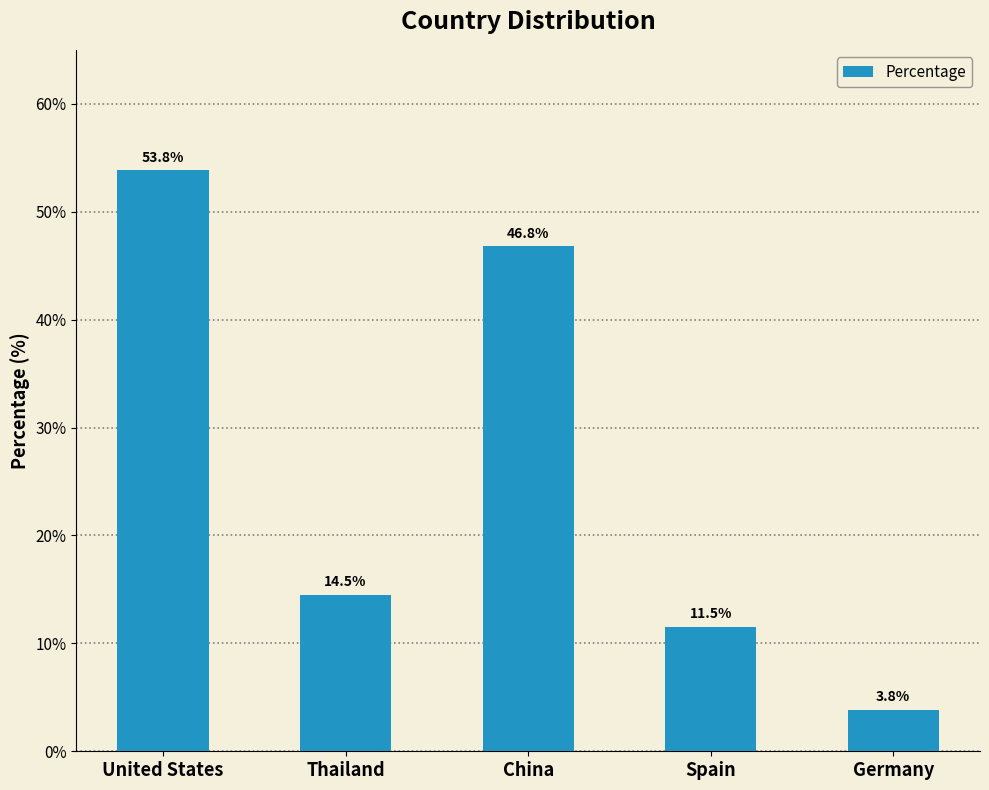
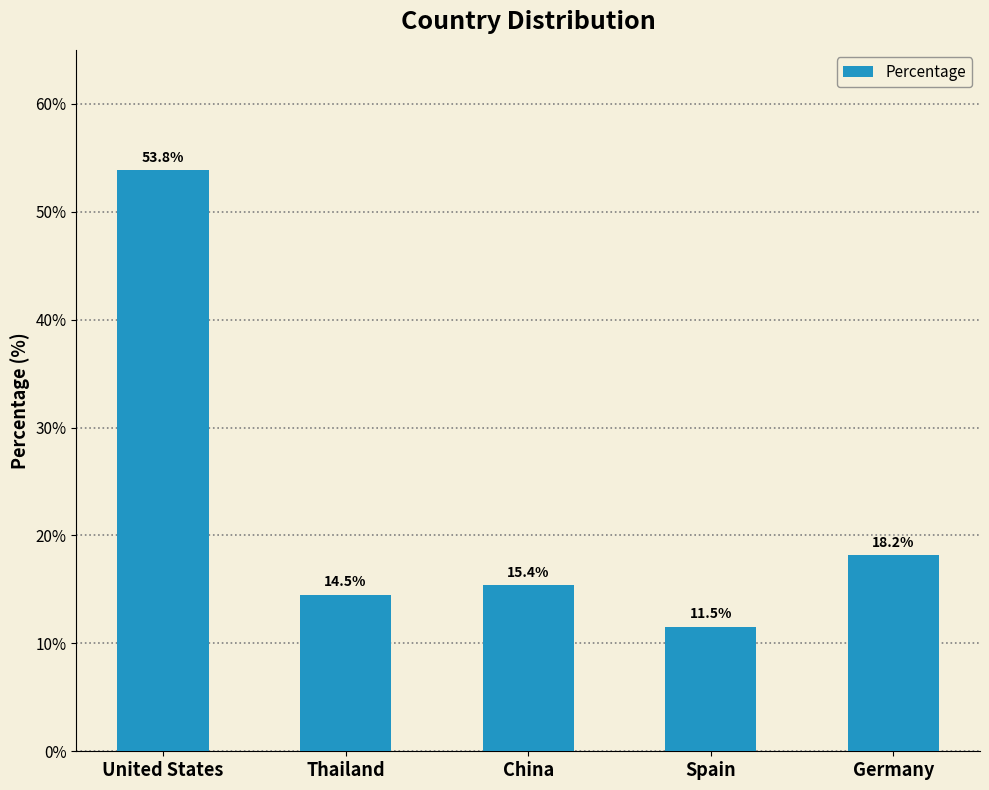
  {
    "United States": "53.8%",
    "Thailand": "14.5%",
-   "China": "46.8%",
+   "China": "15.4%",
    "Spain": "11.5%",
-   "Germany": "3.8%"
+   "Germany": "18.2%"
  }
